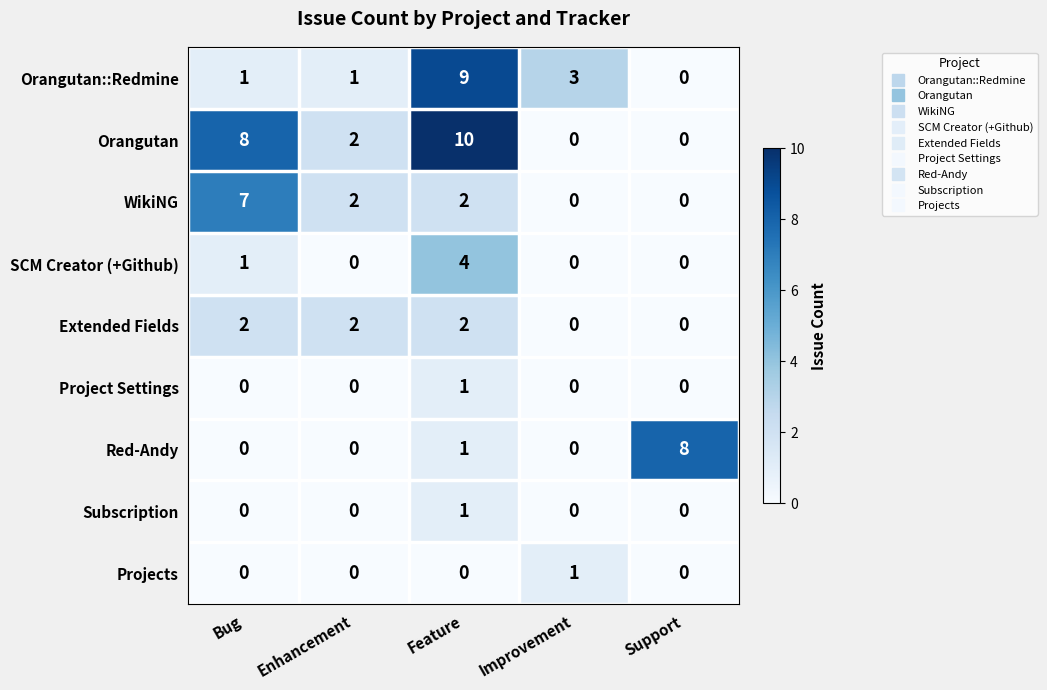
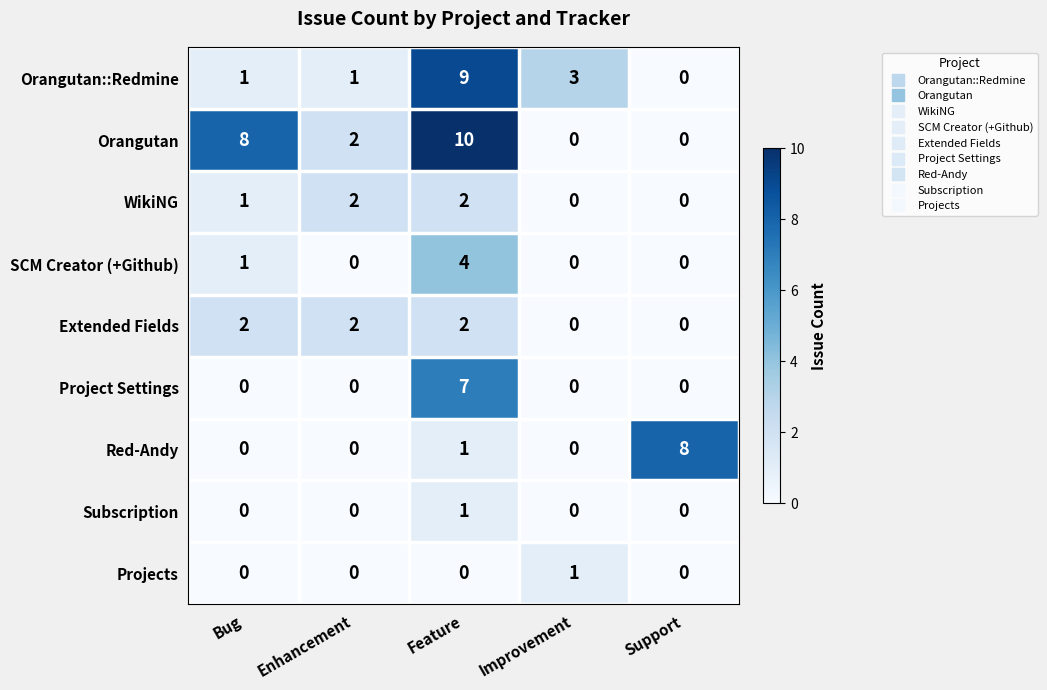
  {
    "Orangutan::Redmine": {
      "Bug": 1,
      "Enhancement": 1,
      "Feature": 9,
      "Improvement": 3,
      "Support": 0
    },
    "Orangutan": {
      "Bug": 8,
      "Enhancement": 2,
      "Feature": 10,
      "Improvement": 0,
      "Support": 0
    },
    "WikiNG": {
-     "Bug": 7,
+     "Bug": 1,
      "Enhancement": 2,
      "Feature": 2,
      "Improvement": 0,
      "Support": 0
    },
    "SCM Creator (+Github)": {
      "Bug": 1,
      "Enhancement": 0,
      "Feature": 4,
      "Improvement": 0,
      "Support": 0
    },
    "Extended Fields": {
      "Bug": 2,
      "Enhancement": 2,
      "Feature": 2,
      "Improvement": 0,
      "Support": 0
    },
    "Project Settings": {
      "Bug": 0,
      "Enhancement": 0,
-     "Feature": 1,
+     "Feature": 7,
      "Improvement": 0,
      "Support": 0
    },
    "Red-Andy": {
      "Bug": 0,
      "Enhancement": 0,
      "Feature": 1,
      "Improvement": 0,
      "Support": 8
    },
    "Subscription": {
      "Bug": 0,
      "Enhancement": 0,
      "Feature": 1,
      "Improvement": 0,
      "Support": 0
    },
    "Projects": {
      "Bug": 0,
      "Enhancement": 0,
      "Feature": 0,
      "Improvement": 1,
      "Support": 0
    }
  }
